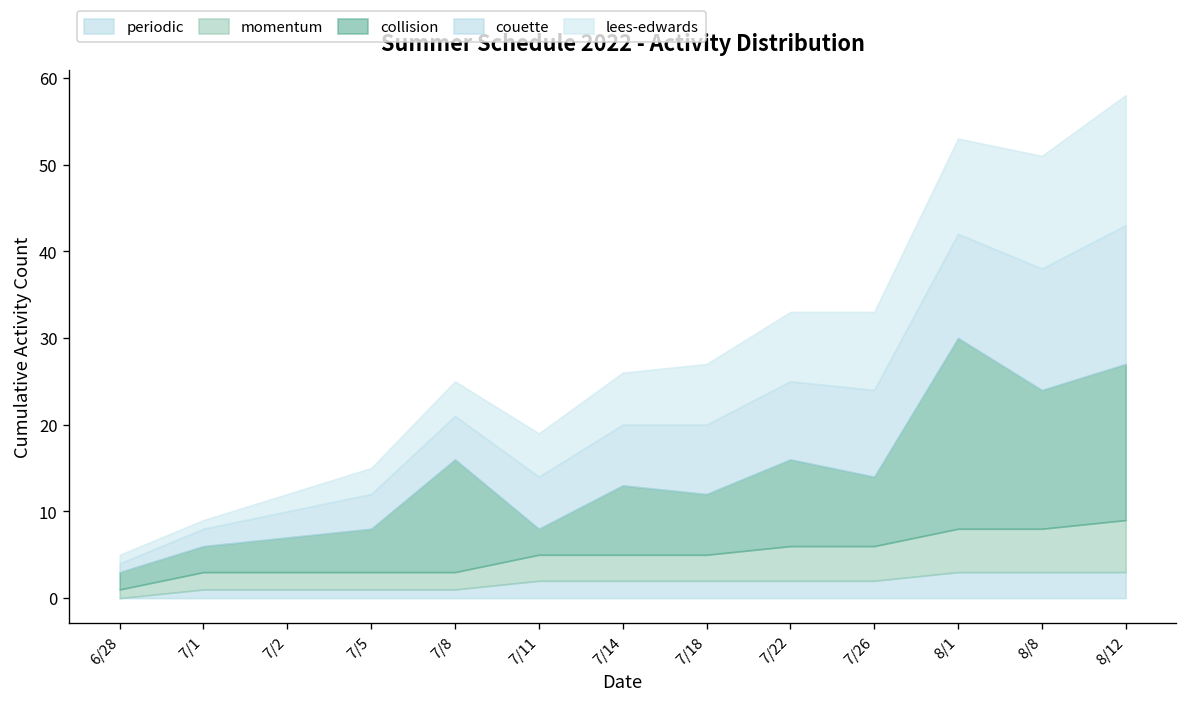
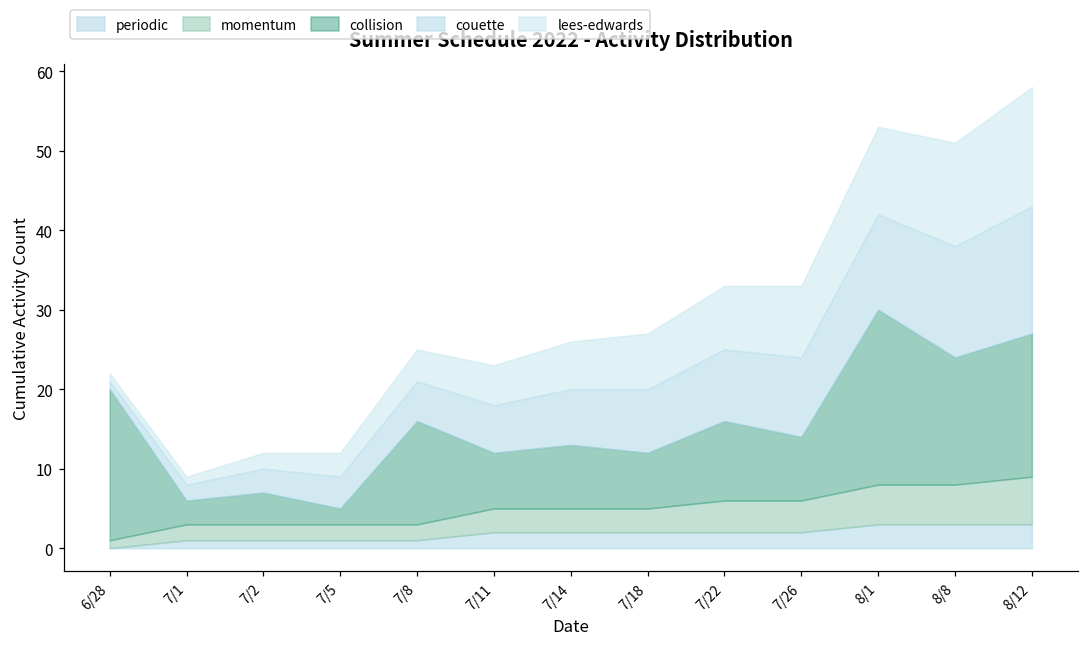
  {
    "collision": {
-     "6/28": 2,
+     "6/28": 19,
      "7/1": 3,
      "7/2": 4,
-     "7/5": 5,
+     "7/5": 2,
      "7/8": 13,
-     "7/11": 3,
+     "7/11": 7,
      "7/14": 8,
      "7/18": 7,
      "7/22": 10,
      "7/26": 8,
      "8/1": 22,
      "8/8": 16,
      "8/12": 18
    }
  }
